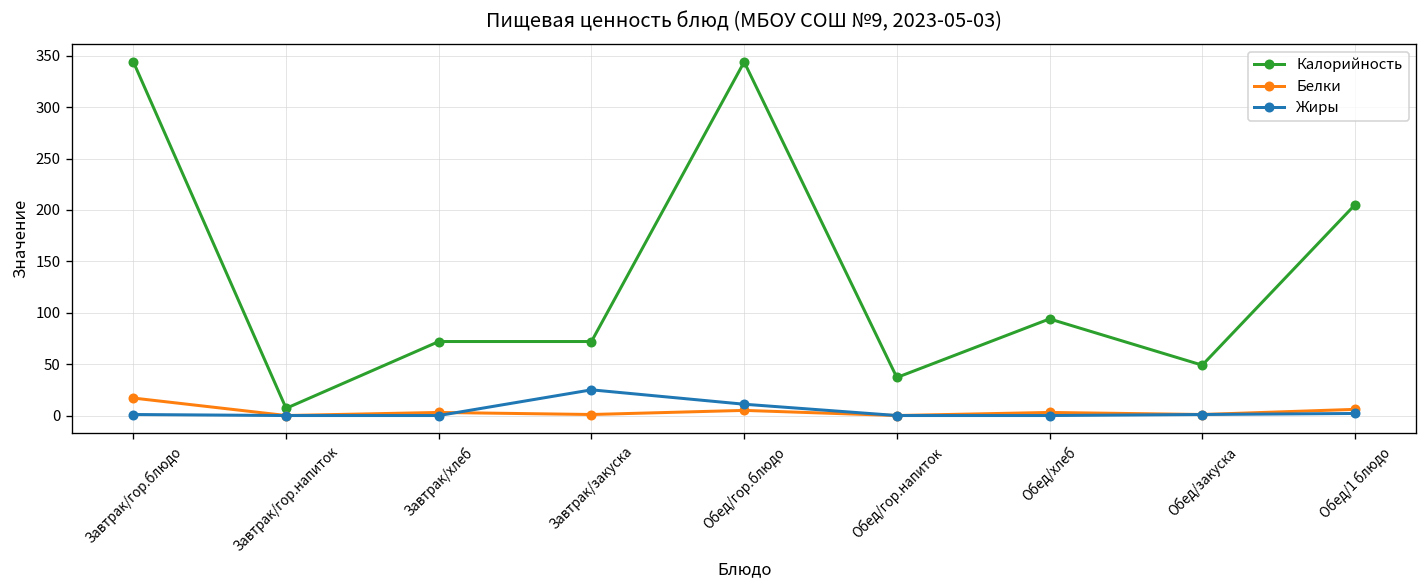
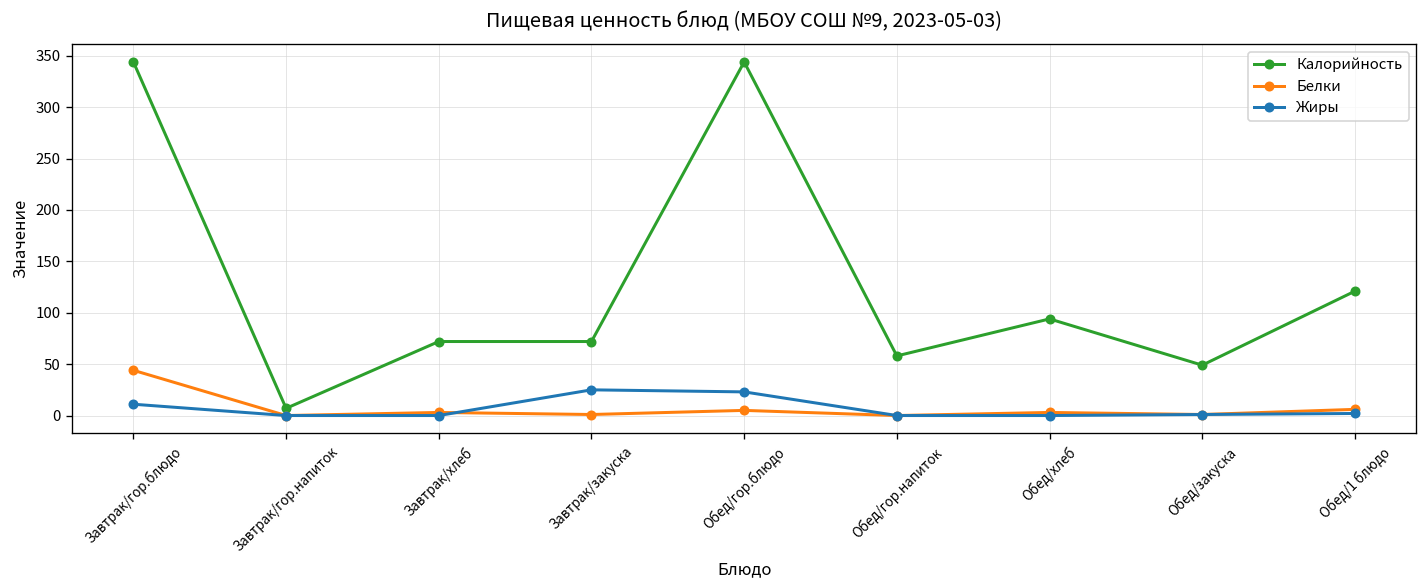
  {
    "Калорийность": {
      "Завтрак/гор.блюдо": 340,
      "Завтрак/гор.напиток": 10,
      "Завтрак/хлеб": 70,
      "Завтрак/закуска": 70,
      "Обед/гор.блюдо": 340,
-     "Обед/гор.напиток": 40,
+     "Обед/гор.напиток": 60,
      "Обед/хлеб": 90,
      "Обед/закуска": 50,
-     "Обед/1 блюдо": 210
+     "Обед/1 блюдо": 120
    },
    "Белки": {
-     "Завтрак/гор.блюдо": 20,
+     "Завтрак/гор.блюдо": 40,
      "Завтрак/хлеб": 0,
      "Завтрак/закуска": 0,
      "Обед/гор.блюдо": 10,
      "Обед/хлеб": 0,
      "Обед/1 блюдо": 10
    },
    "Жиры": {
-     "Завтрак/гор.блюдо": 0,
+     "Завтрак/гор.блюдо": 10,
      "Завтрак/хлеб": 0,
      "Завтрак/закуска": 30,
-     "Обед/гор.блюдо": 10,
+     "Обед/гор.блюдо": 20,
      "Обед/хлеб": 0,
      "Обед/1 блюдо": 0
    }
  }
